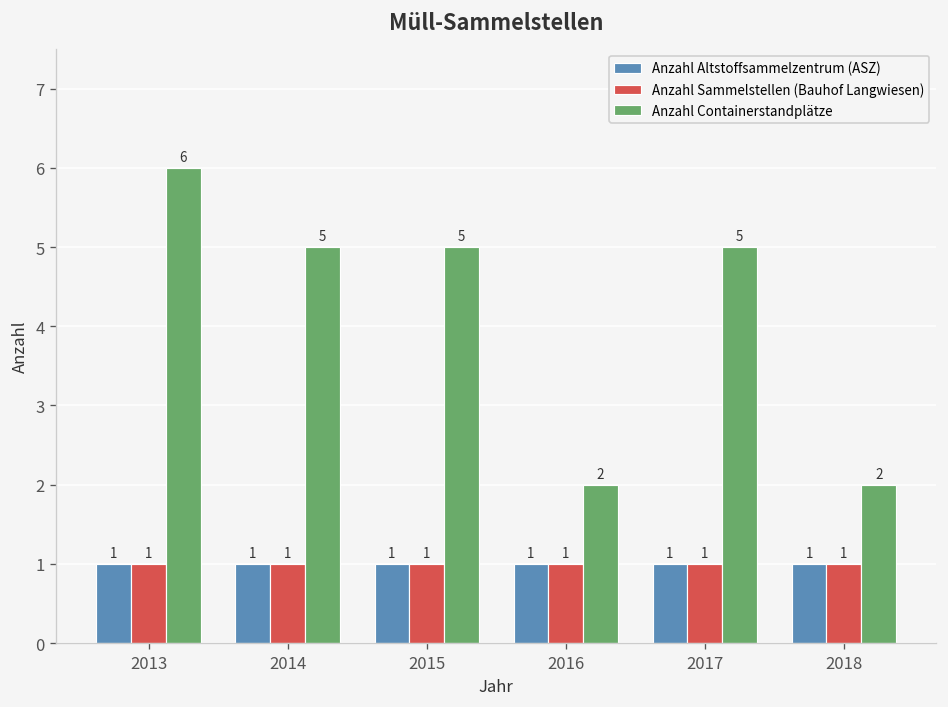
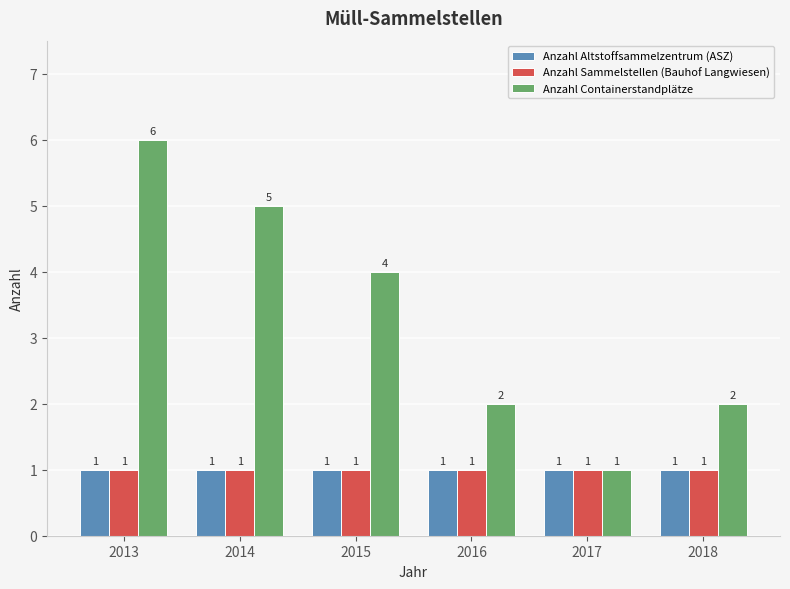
  {
    "Anzahl Altstoffsammelzentrum (ASZ)": {
      "2013": 1,
      "2014": 1,
      "2015": 1,
      "2016": 1,
      "2017": 1,
      "2018": 1
    },
    "Anzahl Sammelstellen (Bauhof Langwiesen)": {
      "2013": 1,
      "2014": 1,
      "2015": 1,
      "2016": 1,
      "2017": 1,
      "2018": 1
    },
    "Anzahl Containerstandplätze": {
      "2013": 6,
      "2014": 5,
-     "2015": 5,
+     "2015": 4,
      "2016": 2,
-     "2017": 5,
+     "2017": 1,
      "2018": 2
    }
  }
